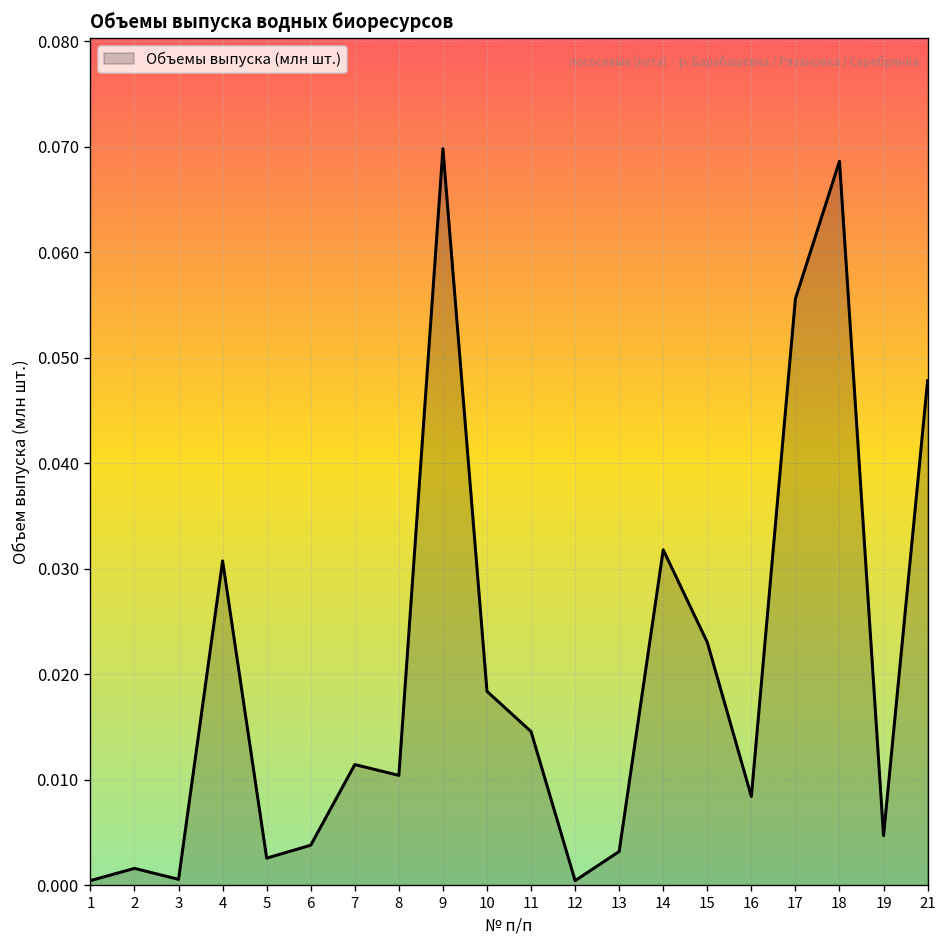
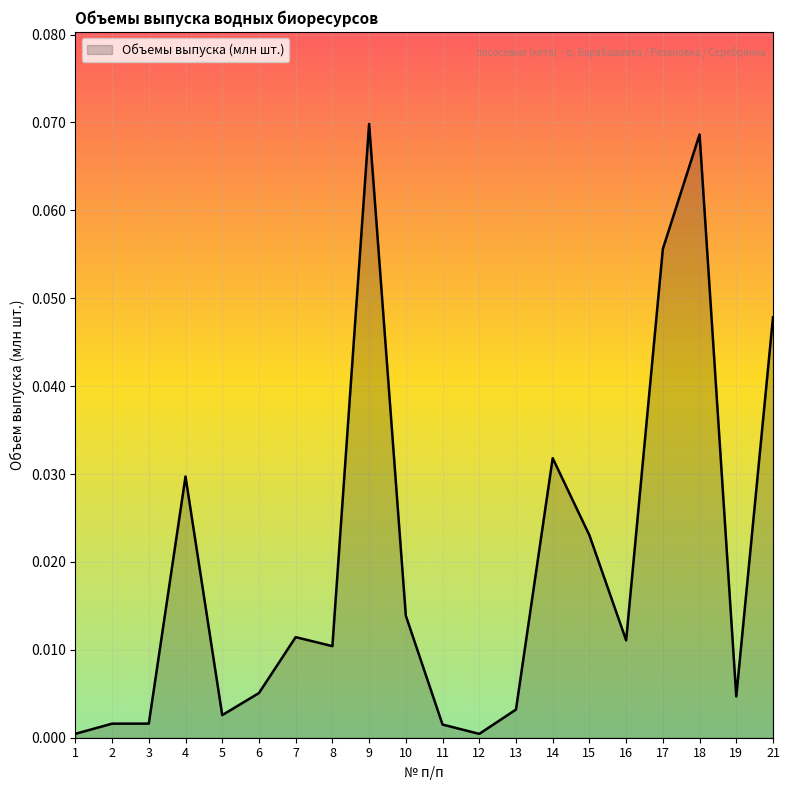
  {
    "1": 0.000,
    "2": 0.002,
-   "3": 0.001,
-   "4": 0.031,
+   "3": 0.002,
+   "4": 0.030,
    "5": 0.003,
-   "6": 0.004,
+   "6": 0.005,
    "7": 0.011,
    "8": 0.010,
    "9": 0.070,
-   "10": 0.018,
-   "11": 0.015,
+   "10": 0.014,
+   "11": 0.001,
    "12": 0.000,
    "13": 0.003,
    "14": 0.032,
    "15": 0.023,
-   "16": 0.008,
+   "16": 0.011,
    "17": 0.056,
    "18": 0.069,
    "19": 0.005,
    "21": 0.048
  }
